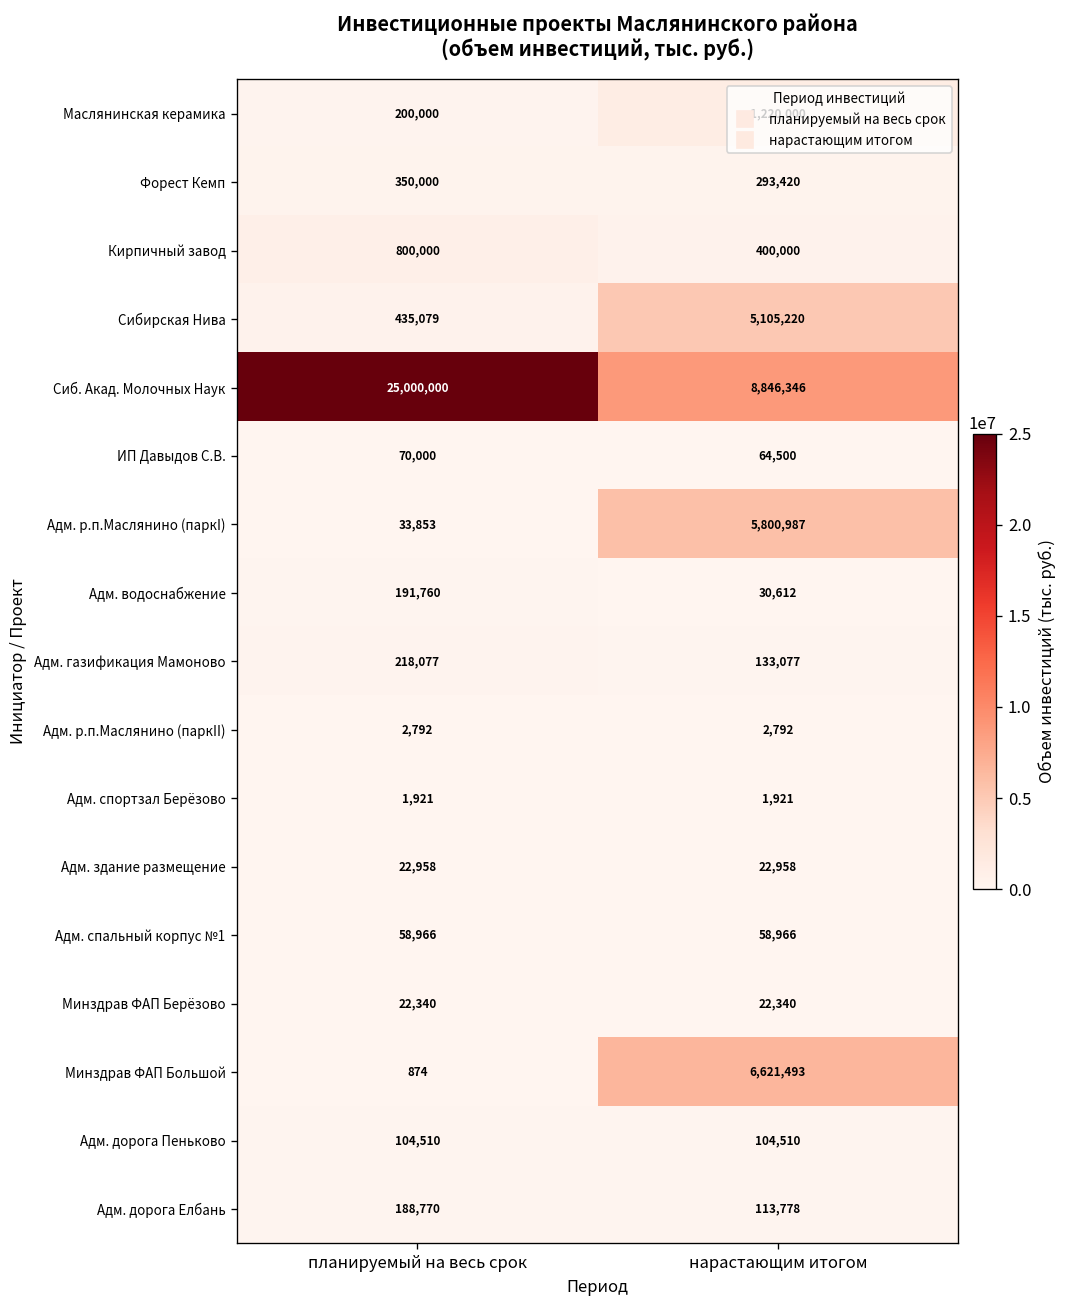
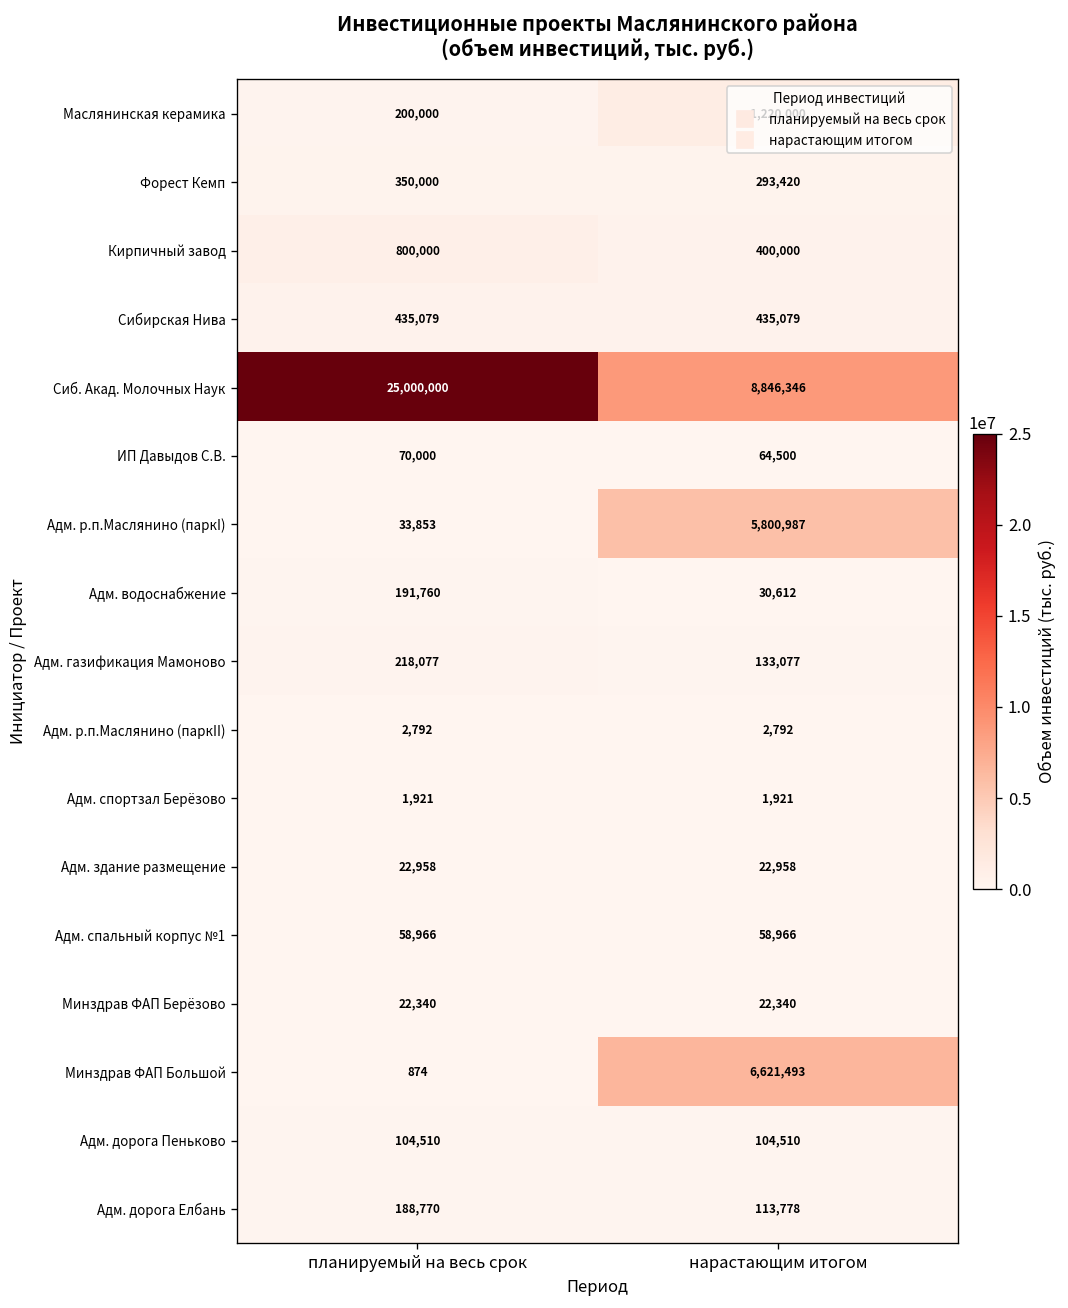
  {
    "Маслянинская керамика": {
      "планируемый на весь срок": "200,000"
    },
    "Форест Кемп": {
      "планируемый на весь срок": "350,000",
      "нарастающим итогом": "293,420"
    },
    "Кирпичный завод": {
      "планируемый на весь срок": "800,000",
      "нарастающим итогом": "400,000"
    },
    "Сибирская Нива": {
      "планируемый на весь срок": "435,079",
-     "нарастающим итогом": "5,105,220"
+     "нарастающим итогом": "435,079"
    },
    "Сиб. Акад. Молочных Наук": {
      "планируемый на весь срок": "25,000,000",
      "нарастающим итогом": "8,846,346"
    },
    "ИП Давыдов С.В.": {
      "планируемый на весь срок": "70,000",
      "нарастающим итогом": "64,500"
    },
    "Адм. р.п.Маслянино (паркI)": {
      "планируемый на весь срок": "33,853",
      "нарастающим итогом": "5,800,987"
    },
    "Адм. водоснабжение": {
      "планируемый на весь срок": "191,760",
      "нарастающим итогом": "30,612"
    },
    "Адм. газификация Мамоново": {
      "планируемый на весь срок": "218,077",
      "нарастающим итогом": "133,077"
    },
    "Адм. р.п.Маслянино (паркII)": {
      "планируемый на весь срок": "2,792",
      "нарастающим итогом": "2,792"
    },
    "Адм. спортзал Берёзово": {
      "планируемый на весь срок": "1,921",
      "нарастающим итогом": "1,921"
    },
    "Адм. здание размещение": {
      "планируемый на весь срок": "22,958",
      "нарастающим итогом": "22,958"
    },
    "Адм. спальный корпус №1": {
      "планируемый на весь срок": "58,966",
      "нарастающим итогом": "58,966"
    },
    "Минздрав ФАП Берёзово": {
      "планируемый на весь срок": "22,340",
      "нарастающим итогом": "22,340"
    },
    "Минздрав ФАП Большой": {
      "планируемый на весь срок": "874",
      "нарастающим итогом": "6,621,493"
    },
    "Адм. дорога Пеньково": {
      "планируемый на весь срок": "104,510",
      "нарастающим итогом": "104,510"
    },
    "Адм. дорога Елбань": {
      "планируемый на весь срок": "188,770",
      "нарастающим итогом": "113,778"
    }
  }
